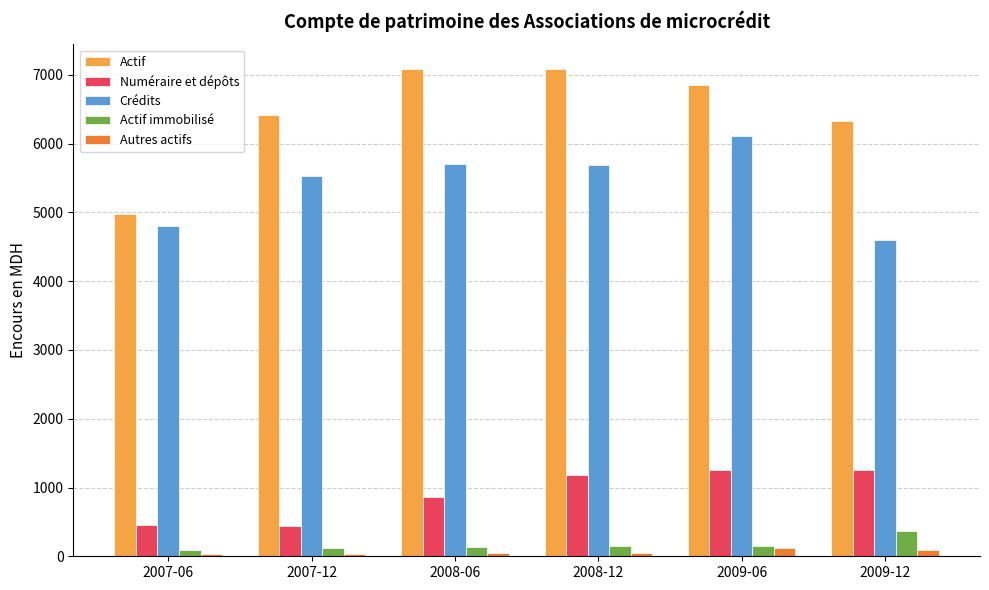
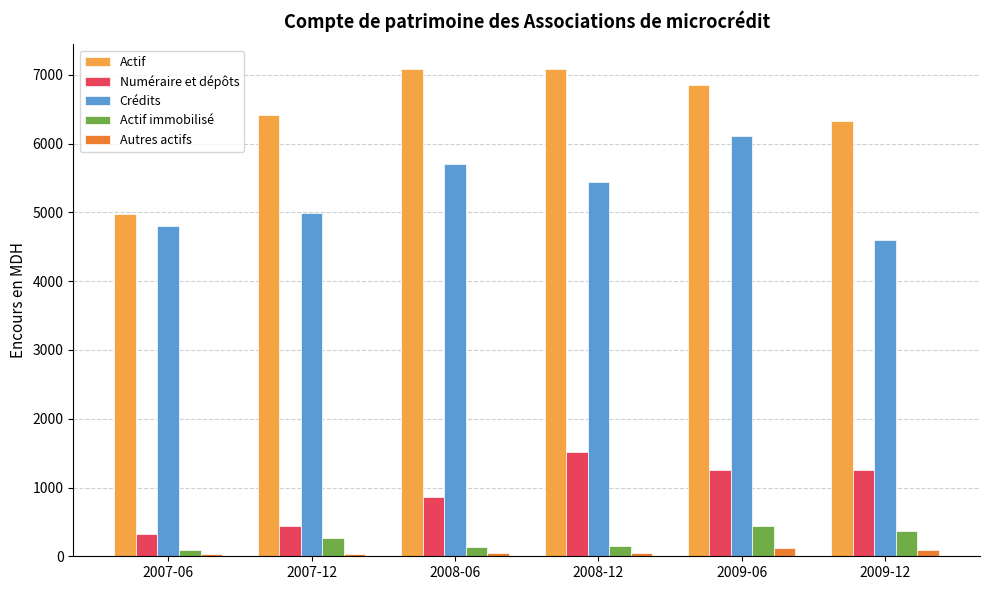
  {
    "Numéraire et dépôts": {
-     "2007-06": 400,
+     "2007-06": 300,
      "2007-12": 400,
      "2008-06": 900,
-     "2008-12": 1200,
+     "2008-12": 1500,
      "2009-06": 1300,
      "2009-12": 1300
    },
    "Crédits": {
      "2007-06": 4800,
-     "2007-12": 5500,
+     "2007-12": 5000,
      "2008-06": 5700,
-     "2008-12": 5700,
+     "2008-12": 5400,
      "2009-06": 6100,
      "2009-12": 4600
    },
    "Actif immobilisé": {
      "2007-06": 100,
-     "2007-12": 100,
+     "2007-12": 300,
      "2008-06": 100,
      "2008-12": 200,
-     "2009-06": 200,
+     "2009-06": 400,
      "2009-12": 400
    }
  }
